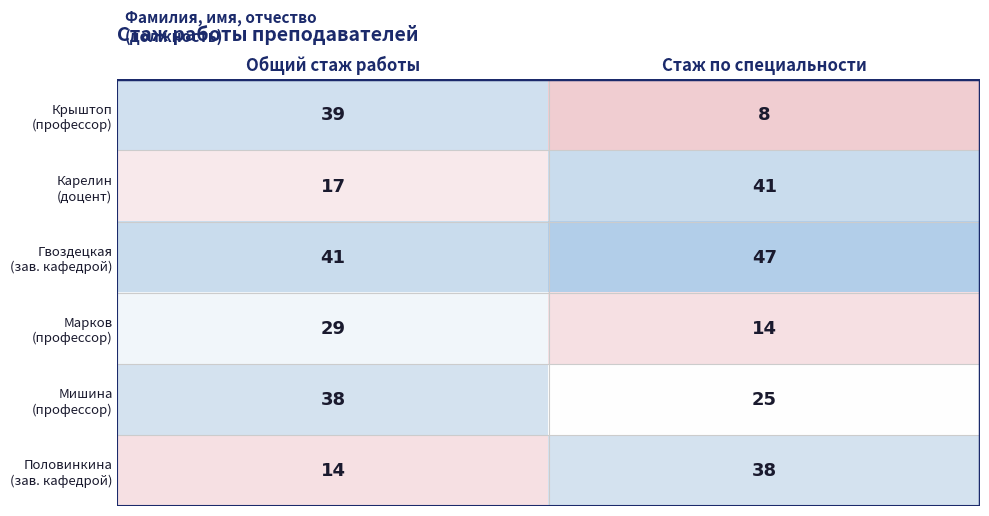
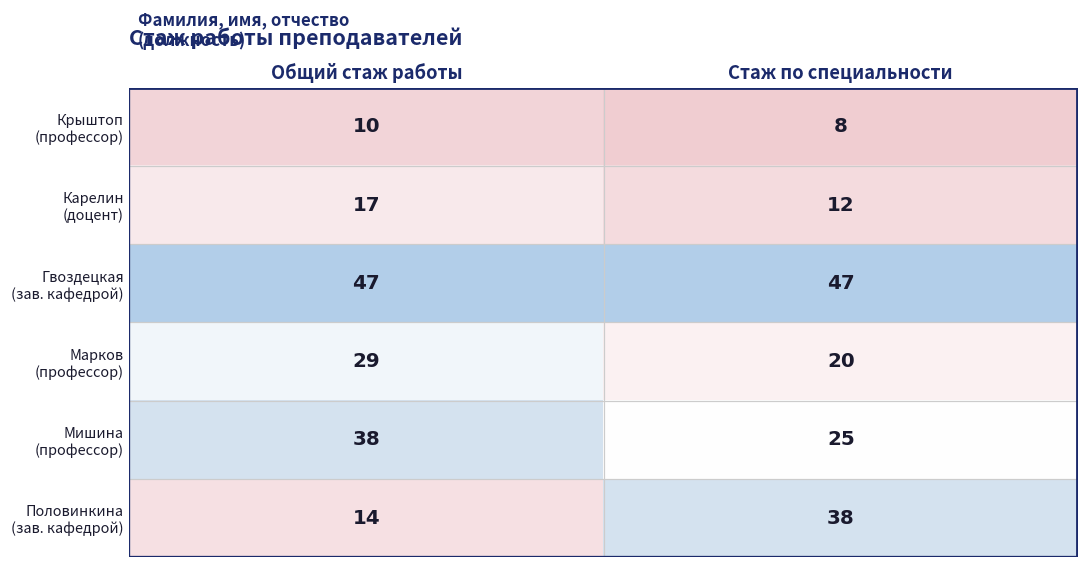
  {
    "Крыштоп (профессор)": {
-     "Общий стаж работы": 39,
+     "Общий стаж работы": 10,
      "Стаж по специальности": 8
    },
    "Карелин (доцент)": {
      "Общий стаж работы": 17,
-     "Стаж по специальности": 41
+     "Стаж по специальности": 12
    },
    "Гвоздецкая (зав. кафедрой)": {
-     "Общий стаж работы": 41,
+     "Общий стаж работы": 47,
      "Стаж по специальности": 47
    },
    "Марков (профессор)": {
      "Общий стаж работы": 29,
-     "Стаж по специальности": 14
+     "Стаж по специальности": 20
    },
    "Мишина (профессор)": {
      "Общий стаж работы": 38,
      "Стаж по специальности": 25
    },
    "Половинкина (зав. кафедрой)": {
      "Общий стаж работы": 14,
      "Стаж по специальности": 38
    }
  }
